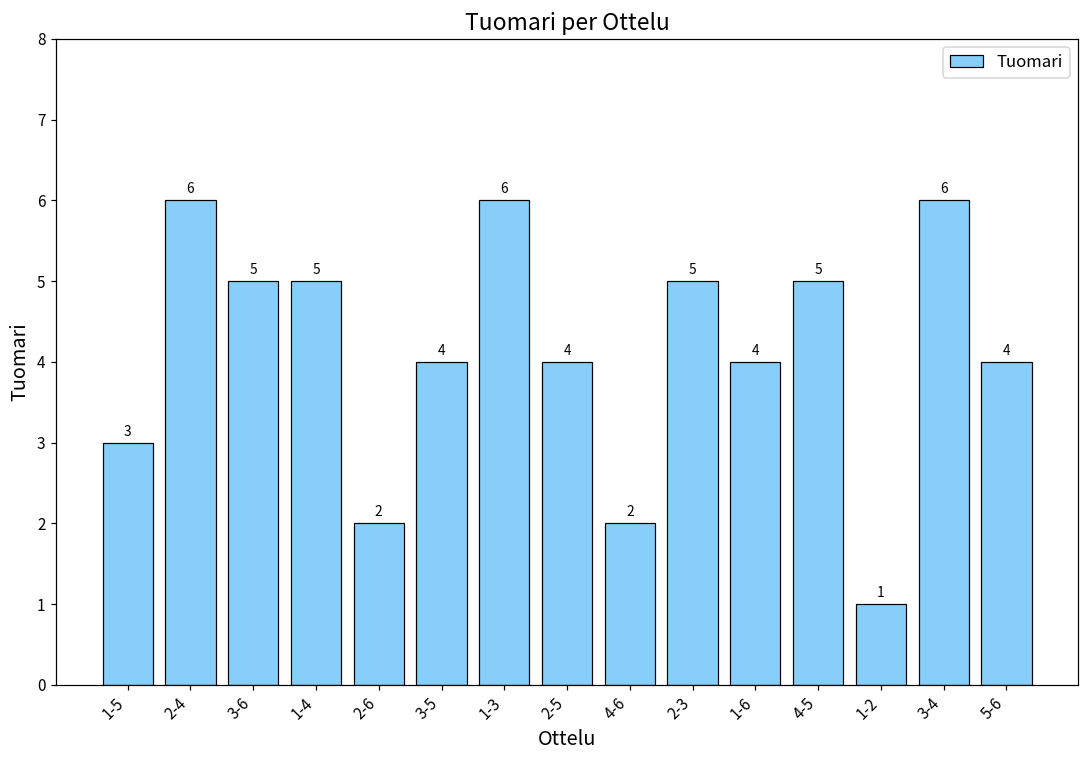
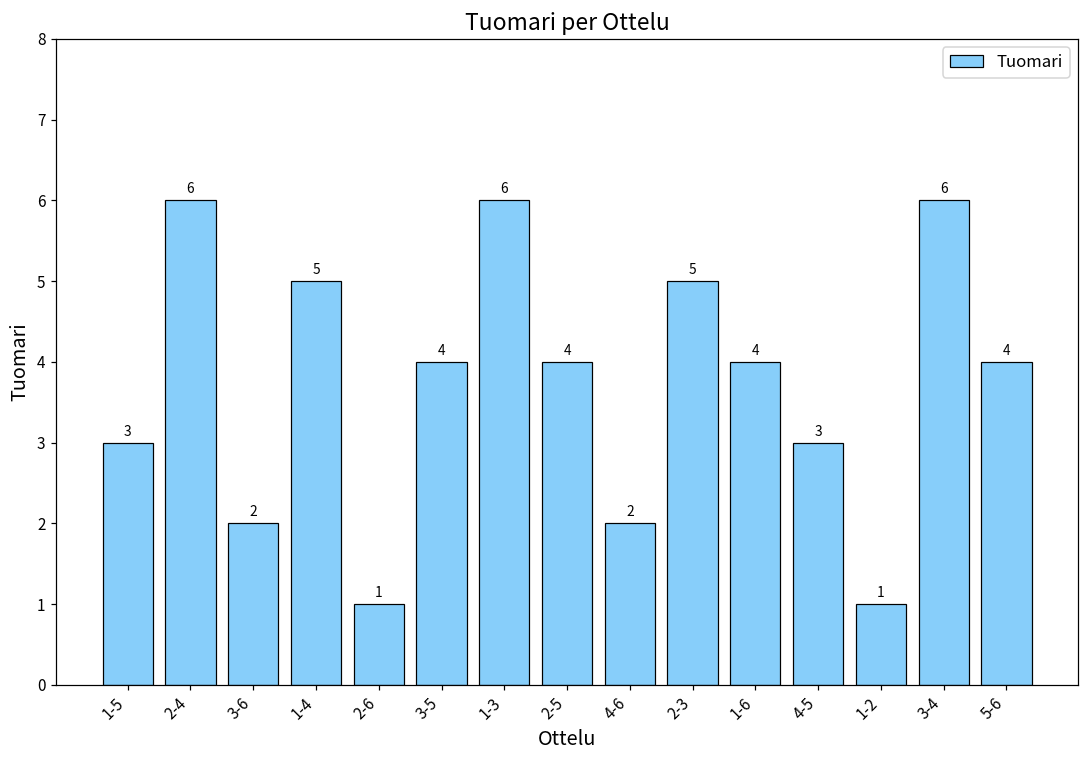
  {
    "1-5": 3,
    "2-4": 6,
-   "3-6": 5,
+   "3-6": 2,
    "1-4": 5,
-   "2-6": 2,
+   "2-6": 1,
    "3-5": 4,
    "1-3": 6,
    "2-5": 4,
    "4-6": 2,
    "2-3": 5,
    "1-6": 4,
-   "4-5": 5,
+   "4-5": 3,
    "1-2": 1,
    "3-4": 6,
    "5-6": 4
  }
